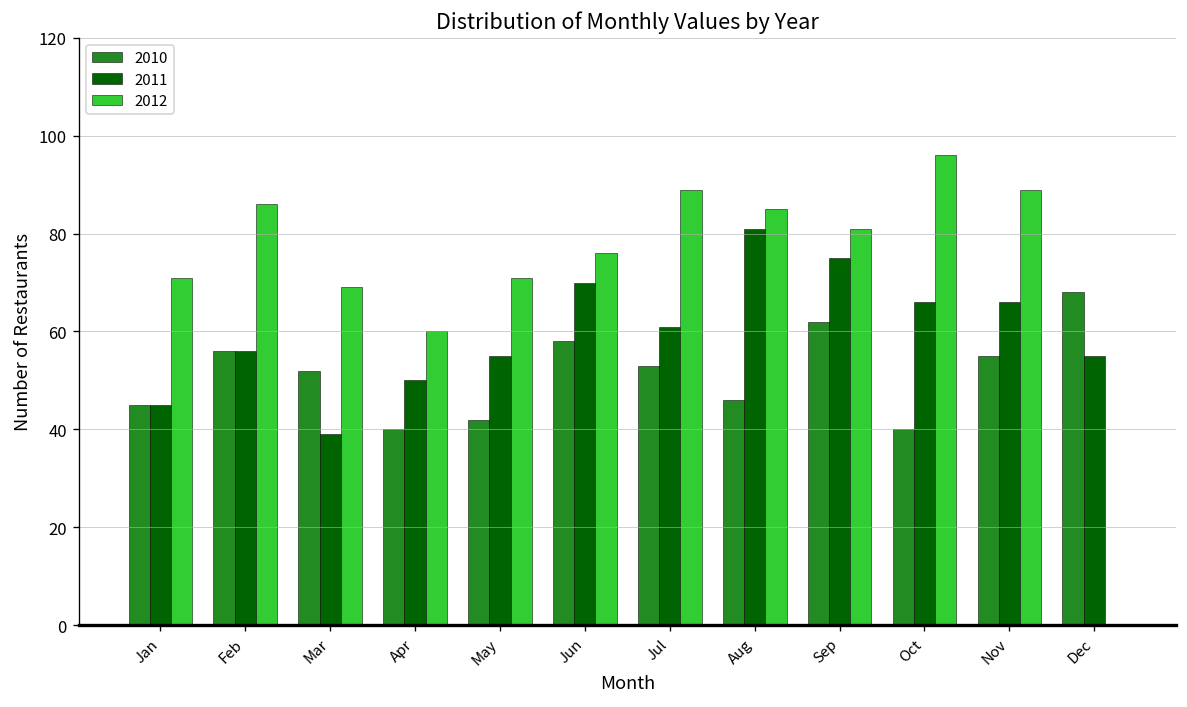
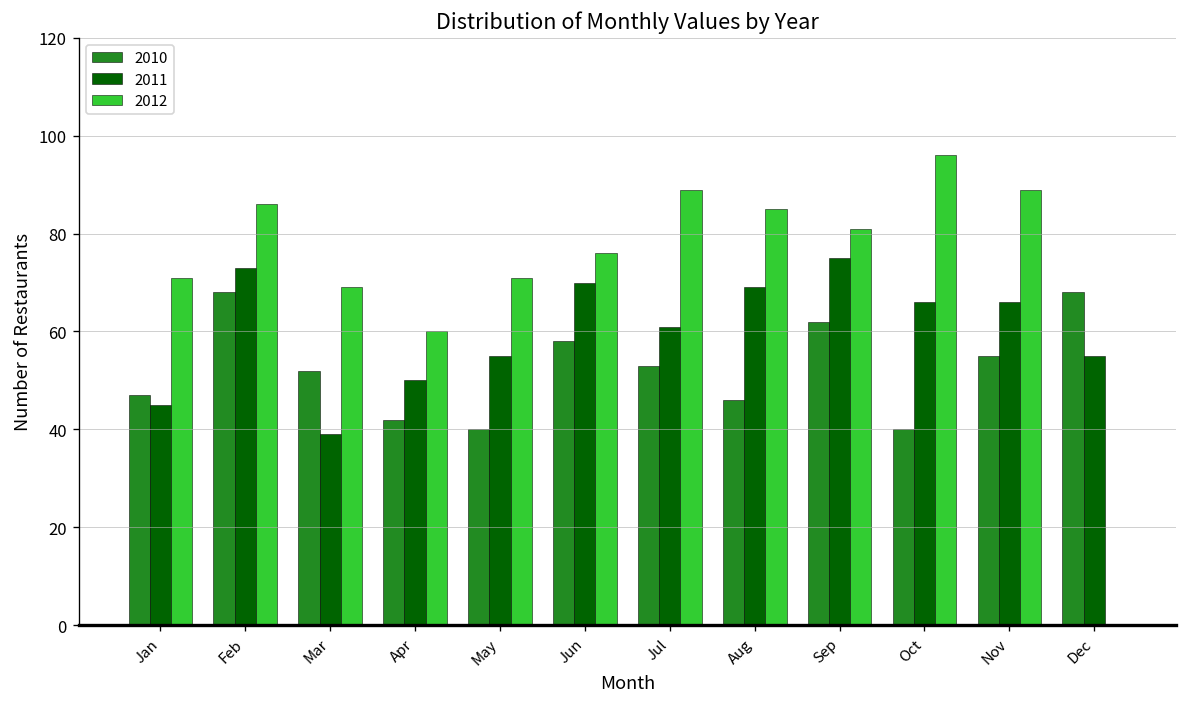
  {
    "2010": {
-     "Jan": 45,
-     "Feb": 56,
+     "Jan": 47,
+     "Feb": 68,
      "Mar": 52,
-     "Apr": 40,
-     "May": 42,
+     "Apr": 42,
+     "May": 40,
      "Jun": 58,
      "Jul": 53,
      "Aug": 46,
      "Sep": 62,
      "Oct": 40,
      "Nov": 55,
      "Dec": 68
    },
    "2011": {
      "Jan": 45,
-     "Feb": 56,
+     "Feb": 73,
      "Mar": 39,
      "Apr": 50,
      "May": 55,
      "Jun": 70,
      "Jul": 61,
-     "Aug": 81,
+     "Aug": 69,
      "Sep": 75,
      "Oct": 66,
      "Nov": 66,
      "Dec": 55
    },
    "2012": {
      "Jan": 71,
      "Feb": 86,
      "Mar": 69,
      "Apr": 60,
      "May": 71,
      "Jun": 76,
      "Jul": 89,
      "Aug": 85,
      "Sep": 81,
      "Oct": 96,
      "Nov": 89,
      "Dec": 0
    }
  }
